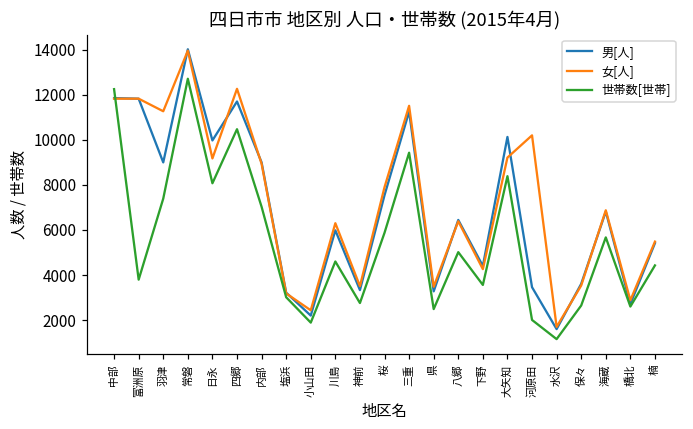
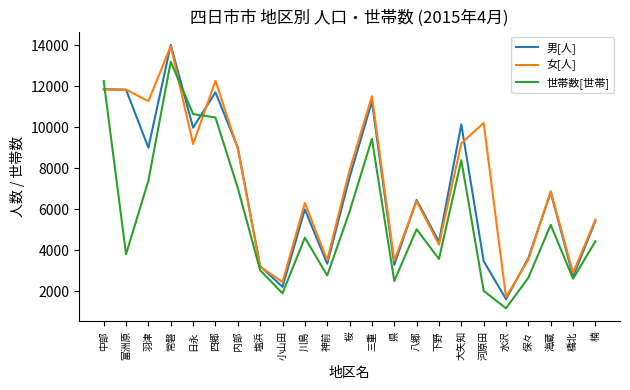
  {
    "男[人]": {
      "羽津": 9000,
      "日永": 10000,
      "四郷": 11700,
      "小山田": 2200,
      "川島": 6000,
      "神前": 3300,
      "桜": 7500,
      "三重": 11200,
      "県": 3300,
      "下野": 4400,
      "大矢知": 10100,
      "河原田": 3500
    },
    "女[人]": {
      "羽津": 11300,
      "日永": 9200,
      "四郷": 12300,
      "小山田": 2400,
      "川島": 6300,
      "神前": 3500,
      "桜": 7900,
      "三重": 11500,
      "県": 3500,
      "下野": 4300,
      "大矢知": 9200,
      "河原田": 10200,
      "橋北": 2900
    },
    "世帯数[世帯]": {
      "中部": 12200,
      "富洲原": 3800,
      "羽津": 7400,
-     "常磐": 12700,
-     "日永": 8100,
+     "常磐": 13200,
+     "日永": 10600,
      "四郷": 10500,
      "内部": 7000,
      "塩浜": 3000,
      "小山田": 1900,
      "川島": 4600,
      "神前": 2800,
      "桜": 5900,
      "三重": 9400,
      "県": 2500,
      "八郷": 5000,
      "下野": 3600,
      "大矢知": 8400,
      "河原田": 2000,
      "水沢": 1200,
      "保々": 2600,
-     "海蔵": 5700,
+     "海蔵": 5200,
      "楠": 4400
    }
  }
